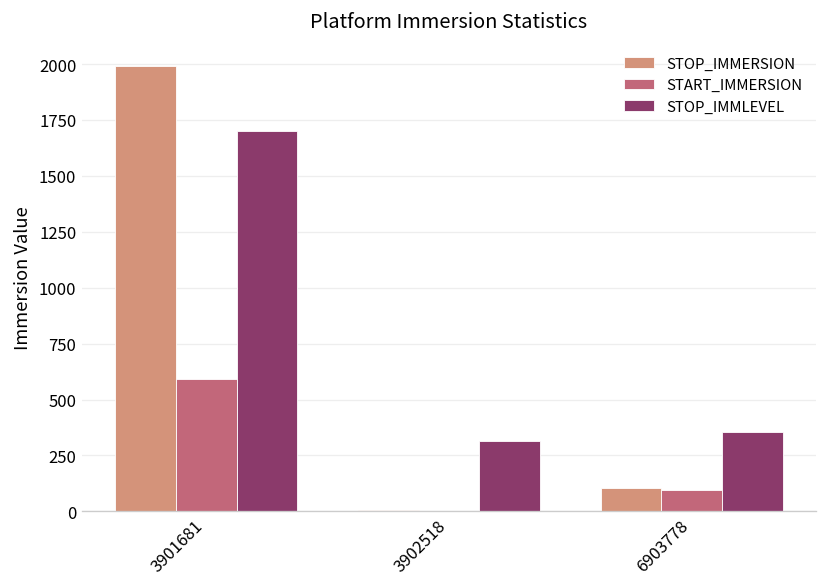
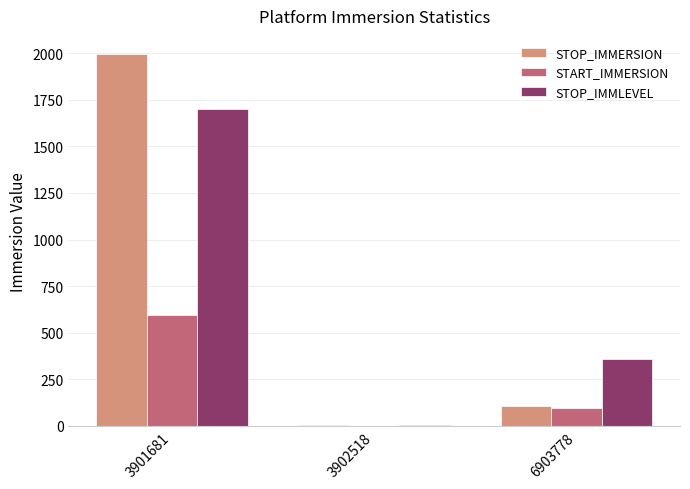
  {
    "STOP_IMMLEVEL": {
      "3901681": 1700,
-     "3902518": 310,
+     "3902518": 0,
      "6903778": 360
    }
  }
